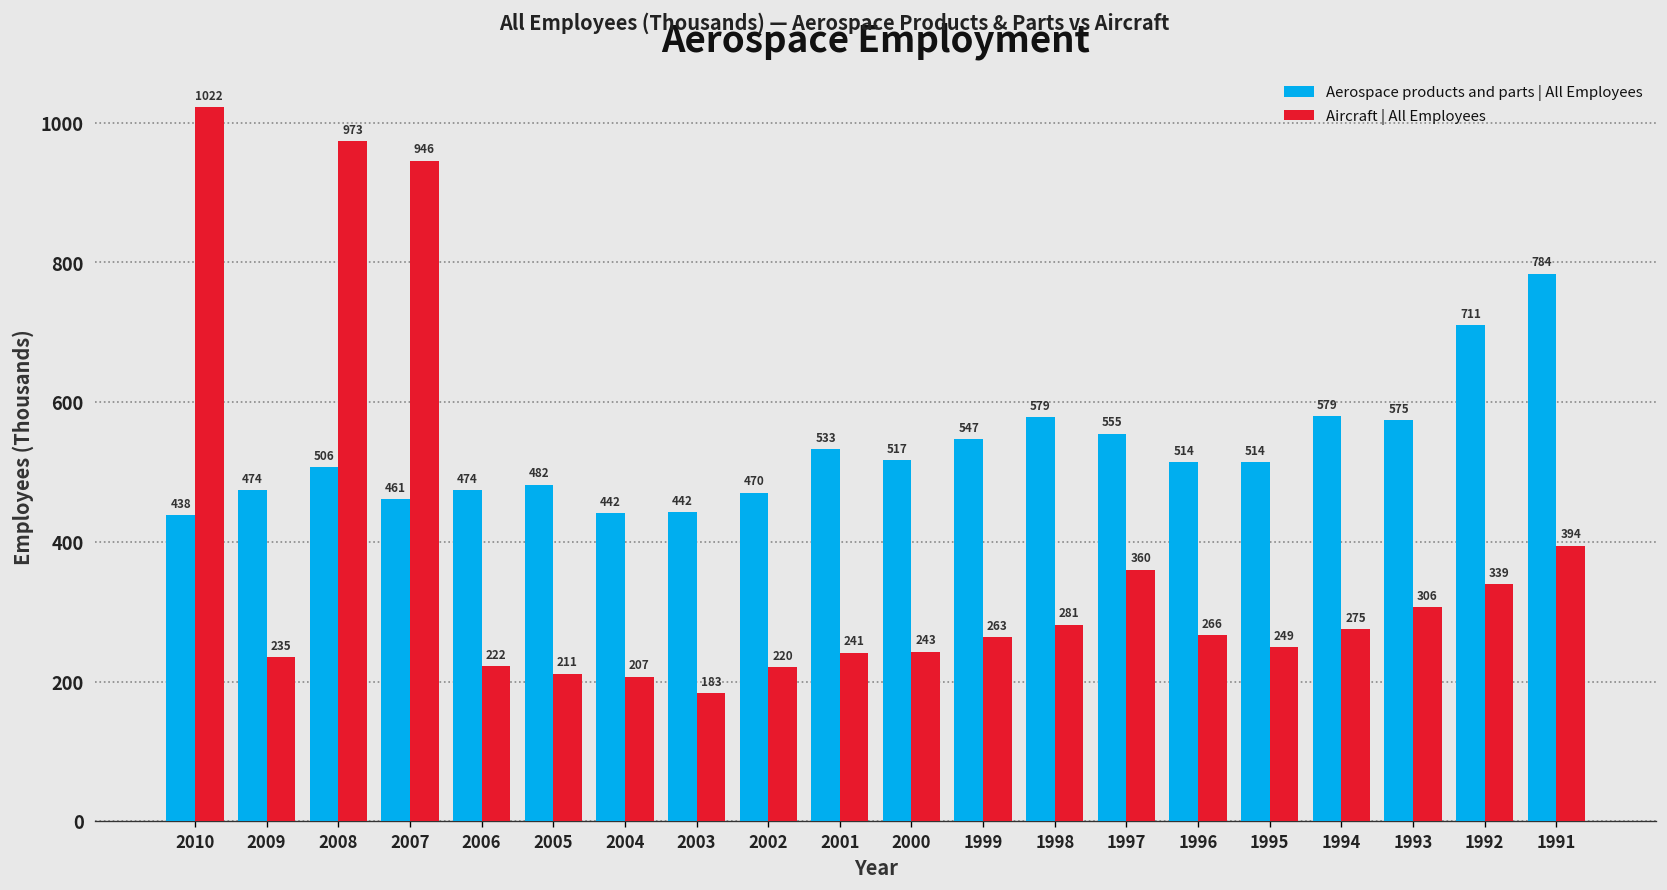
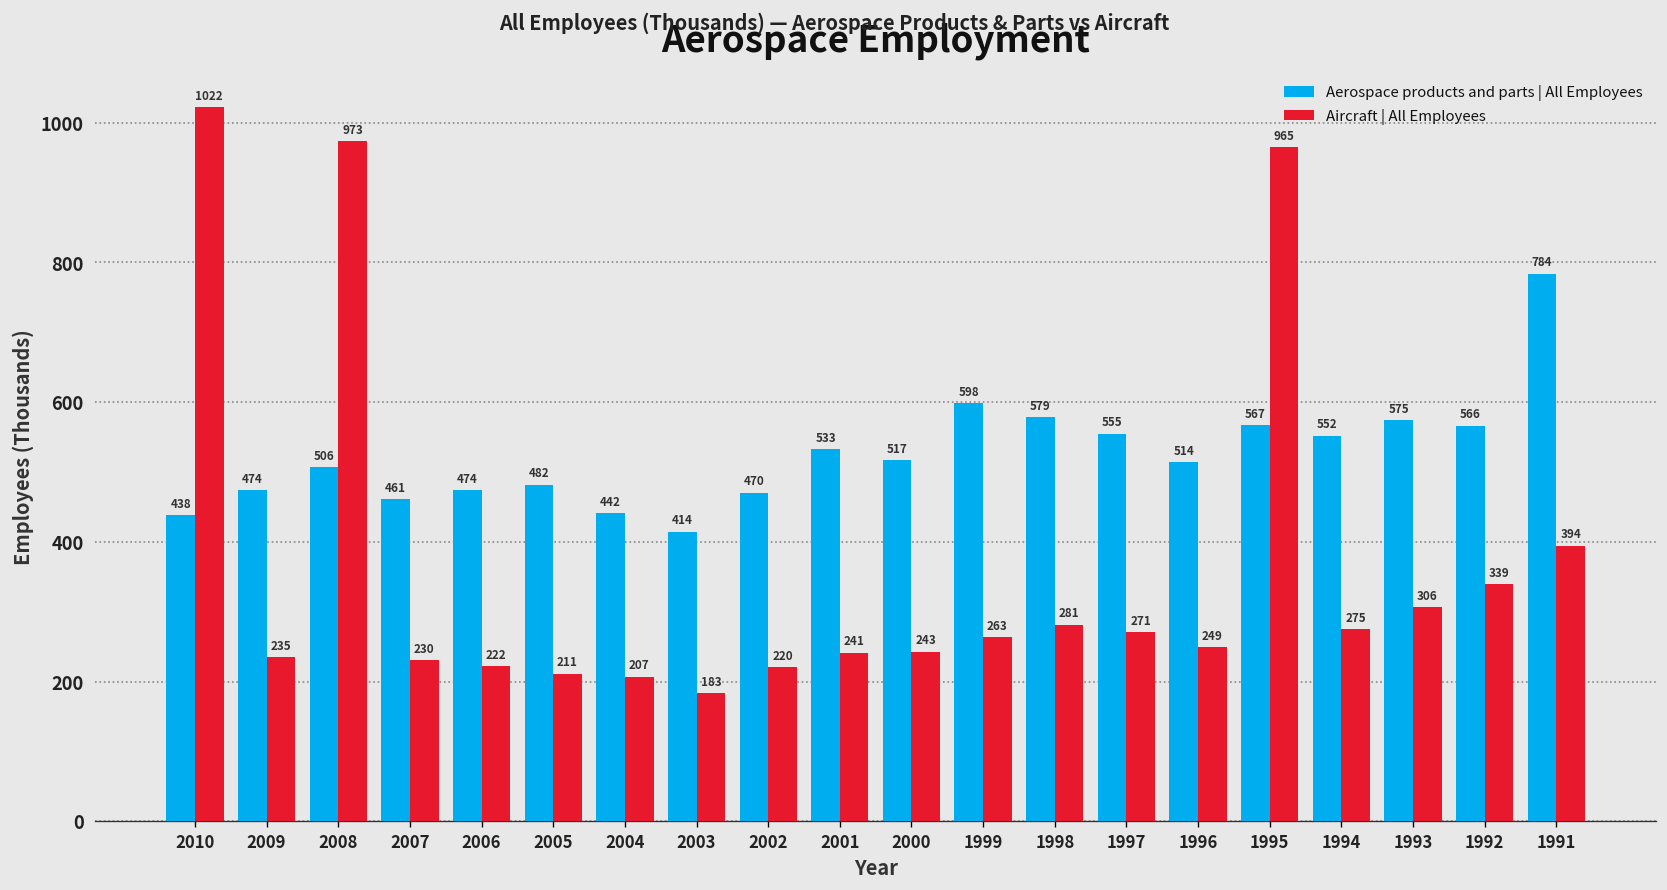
  {
    "Aerospace products and parts | All Employees": {
      "2010": 438,
      "2009": 474,
      "2008": 506,
      "2007": 461,
      "2006": 474,
      "2005": 482,
      "2004": 442,
-     "2003": 442,
+     "2003": 414,
      "2002": 470,
      "2001": 533,
      "2000": 517,
-     "1999": 547,
+     "1999": 598,
      "1998": 579,
      "1997": 555,
      "1996": 514,
-     "1995": 514,
-     "1994": 579,
+     "1995": 567,
+     "1994": 552,
      "1993": 575,
-     "1992": 711,
+     "1992": 566,
      "1991": 784
    },
    "Aircraft | All Employees": {
      "2010": 1022,
      "2009": 235,
      "2008": 973,
-     "2007": 946,
+     "2007": 230,
      "2006": 222,
      "2005": 211,
      "2004": 207,
      "2003": 183,
      "2002": 220,
      "2001": 241,
      "2000": 243,
      "1999": 263,
      "1998": 281,
-     "1997": 360,
-     "1996": 266,
-     "1995": 249,
+     "1997": 271,
+     "1996": 249,
+     "1995": 965,
      "1994": 275,
      "1993": 306,
      "1992": 339,
      "1991": 394
    }
  }
